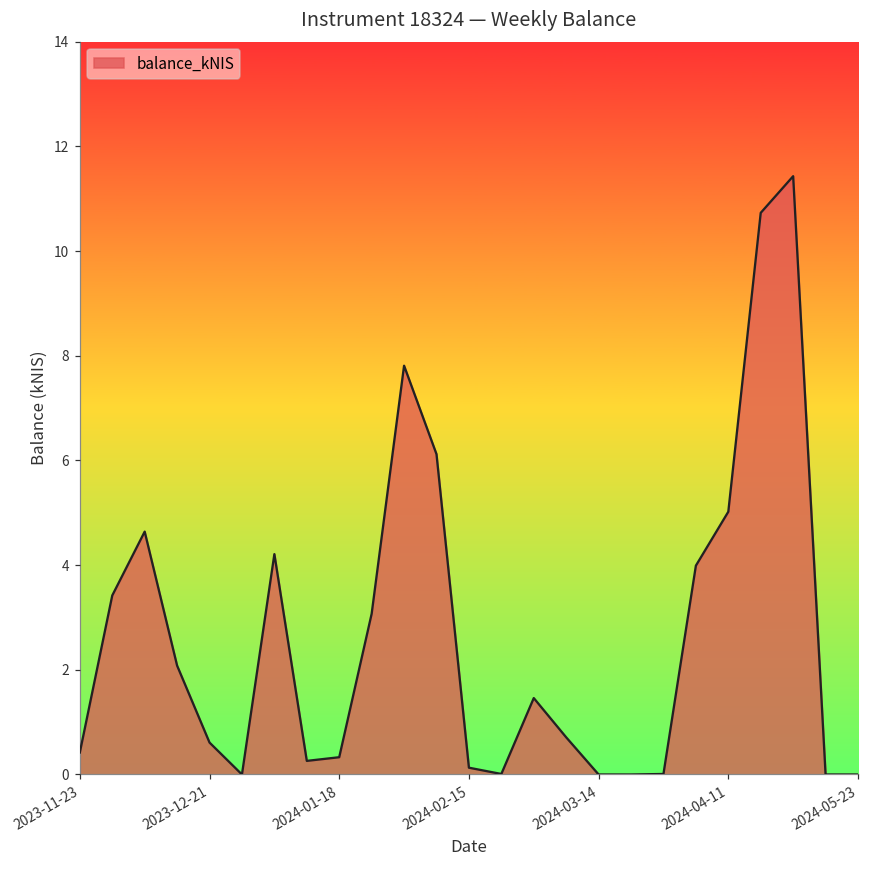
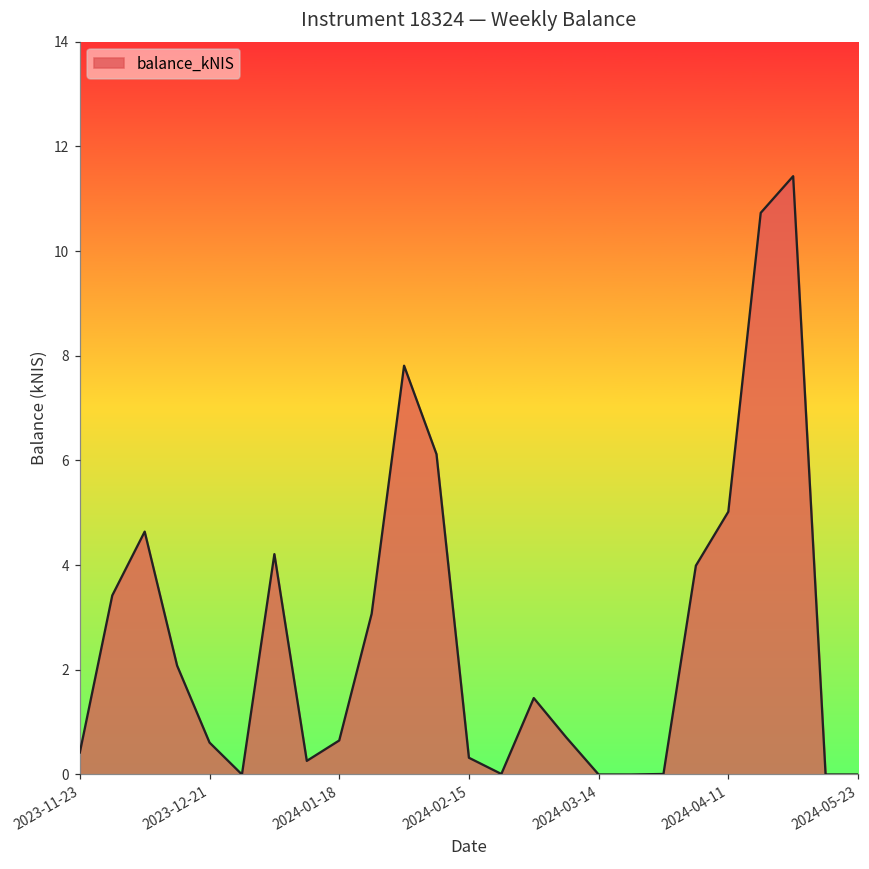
  {
    "2023-11-23": 0.4,
    "2023-12-21": 0.6,
-   "2024-01-18": 0.3,
-   "2024-02-15": 0.1,
+   "2024-01-18": 0.7,
+   "2024-02-15": 0.3,
    "2024-03-14": 0.0,
    "2024-04-11": 5.0,
    "2024-05-23": 0.0
  }
